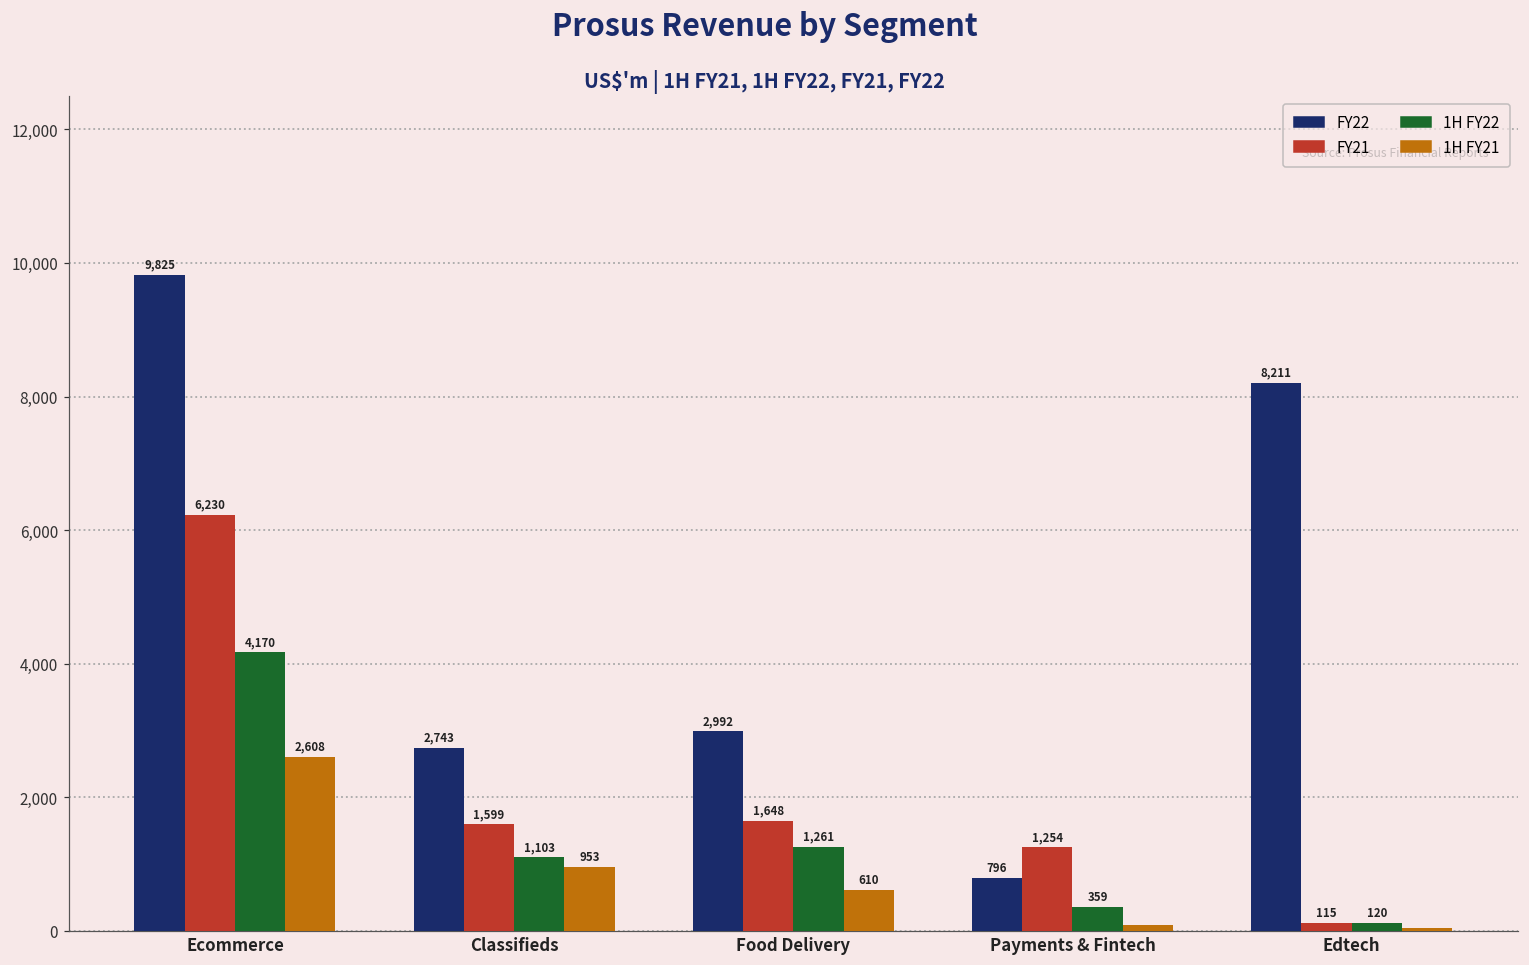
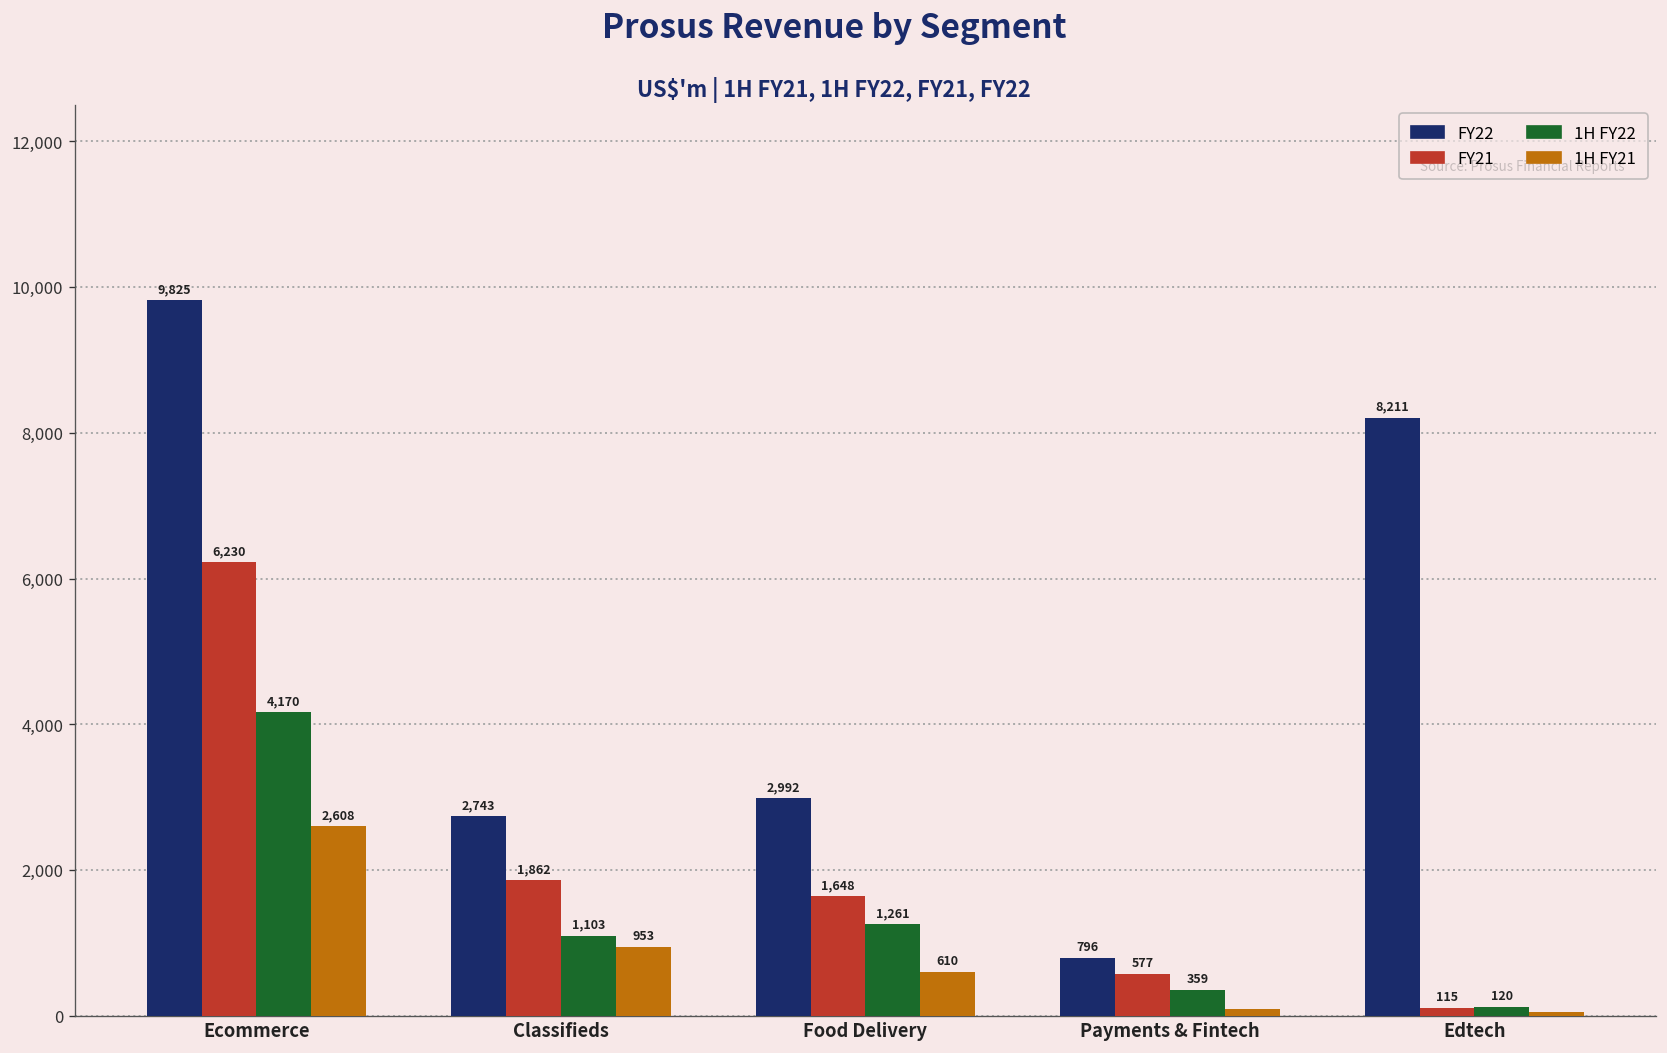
  {
    "FY22": {
      "Ecommerce": "9,825",
      "Classifieds": "2,743",
      "Food Delivery": "2,992",
      "Payments & Fintech": "796",
      "Edtech": "8,211"
    },
    "FY21": {
      "Ecommerce": "6,230",
-     "Classifieds": "1,599",
+     "Classifieds": "1,862",
      "Food Delivery": "1,648",
-     "Payments & Fintech": "1,254",
+     "Payments & Fintech": "577",
      "Edtech": "115"
    },
    "1H FY22": {
      "Ecommerce": "4,170",
      "Classifieds": "1,103",
      "Food Delivery": "1,261",
      "Payments & Fintech": "359",
      "Edtech": "120"
    },
    "1H FY21": {
      "Ecommerce": "2,608",
      "Classifieds": "953",
      "Food Delivery": "610"
    }
  }
